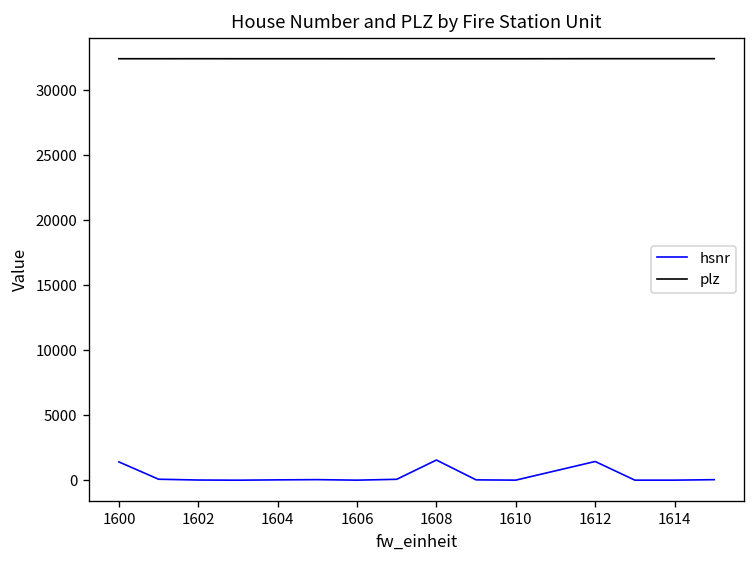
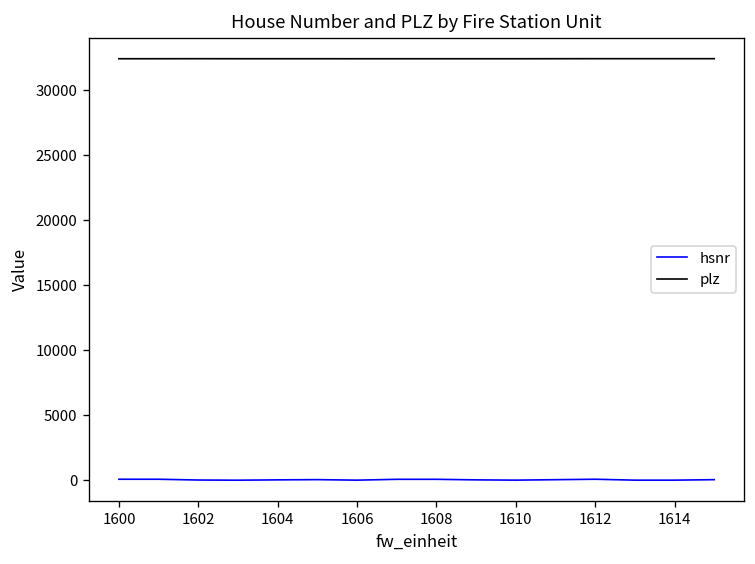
  {
    "hsnr": {
-     "1600": 1400,
+     "1600": 100,
      "1602": 0,
      "1604": 0,
      "1606": 0,
-     "1608": 1600,
+     "1608": 100,
      "1610": 0,
-     "1612": 1400,
+     "1612": 100,
      "1614": 0
    },
    "plz": {
      "1600": 32400,
      "1602": 32400,
      "1604": 32400,
      "1606": 32400,
      "1608": 32400,
      "1610": 32400,
      "1612": 32400,
      "1614": 32400
    }
  }
